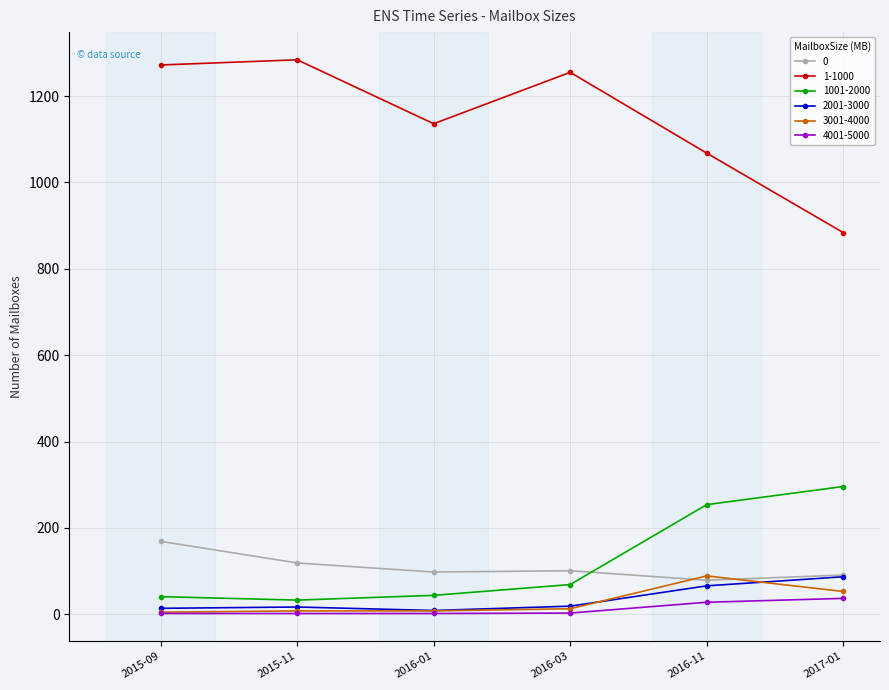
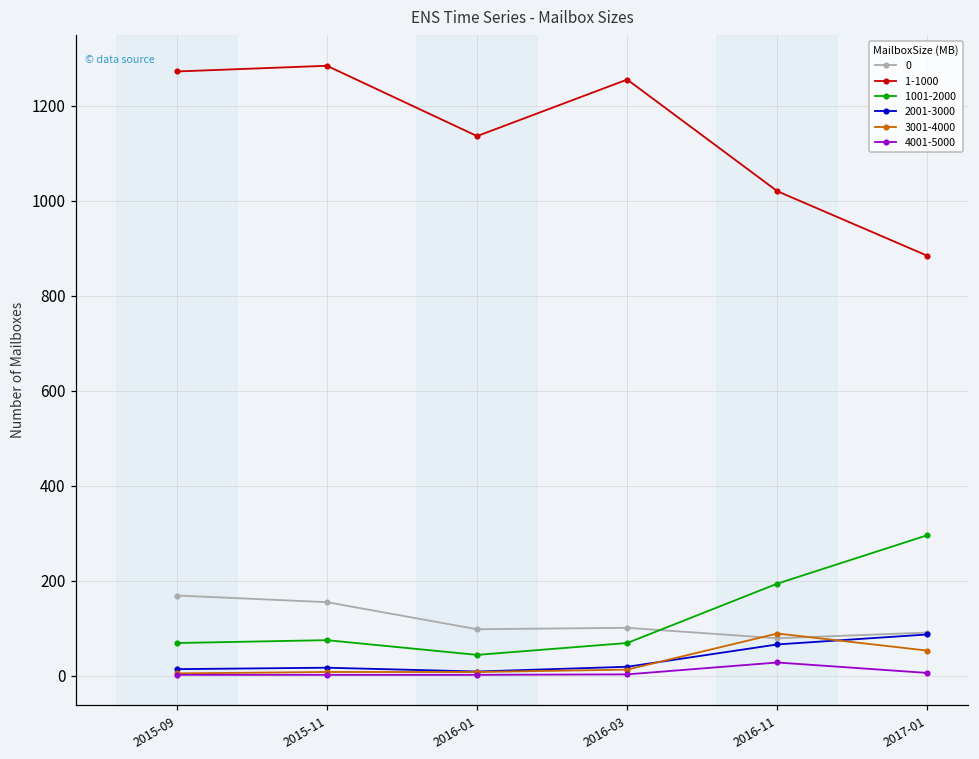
  {
    "0": {
      "2015-09": 170,
-     "2015-11": 120,
+     "2015-11": 160,
      "2016-01": 100,
      "2016-03": 100,
      "2016-11": 80
    },
    "1-1000": {
      "2015-09": 1270,
      "2015-11": 1280,
      "2016-01": 1140,
      "2016-03": 1260,
-     "2016-11": 1070,
+     "2016-11": 1020,
      "2017-01": 880
    },
    "1001-2000": {
-     "2015-09": 40,
-     "2015-11": 30,
+     "2015-09": 70,
+     "2015-11": 80,
      "2016-01": 40,
      "2016-03": 70,
-     "2016-11": 250,
+     "2016-11": 190,
      "2017-01": 300
    },
    "2001-3000": {
      "2015-09": 10,
      "2015-11": 20,
      "2016-11": 70
    },
    "3001-4000": {
      "2015-11": 10,
      "2016-11": 90,
      "2017-01": 50
    },
    "4001-5000": {
      "2015-11": 0,
      "2016-01": 0,
      "2016-03": 0,
      "2016-11": 30,
-     "2017-01": 40
+     "2017-01": 10
    }
  }
